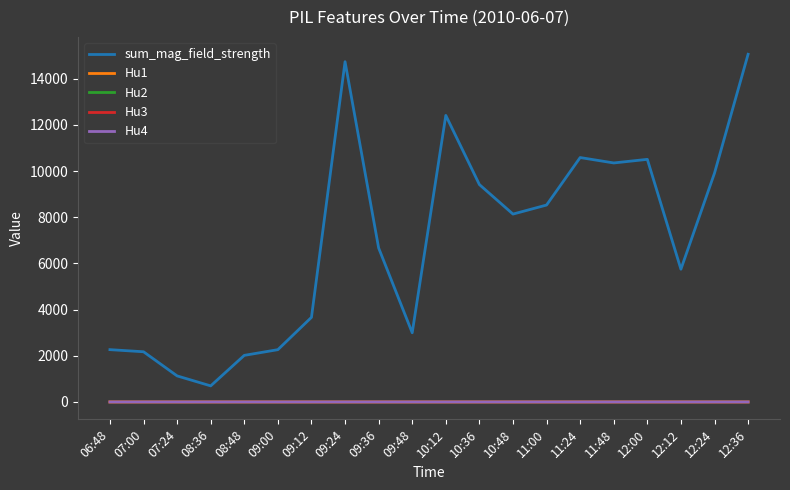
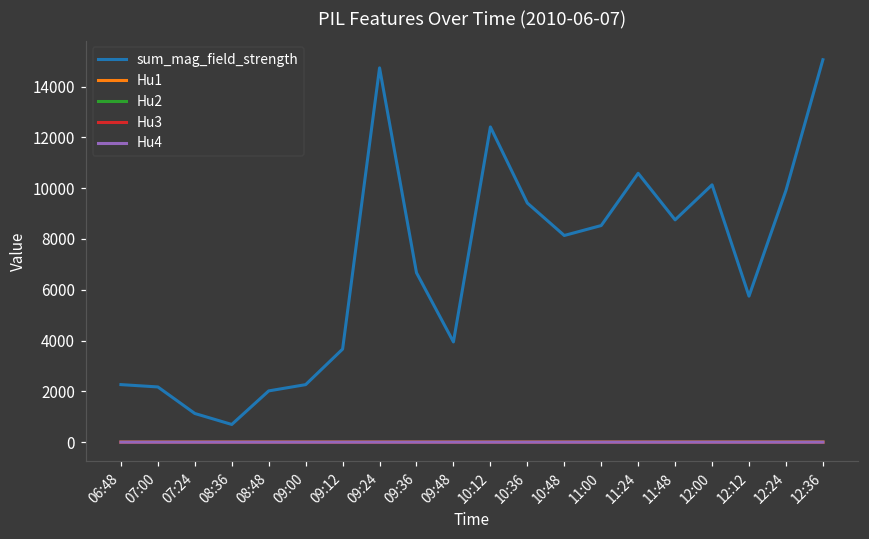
  {
    "sum_mag_field_strength": {
      "06:48": 2300,
      "07:00": 2200,
      "07:24": 1100,
      "08:36": 700,
      "08:48": 2000,
      "09:00": 2300,
      "09:12": 3700,
      "09:24": 14700,
      "09:36": 6700,
-     "09:48": 3000,
+     "09:48": 3900,
      "10:12": 12400,
      "10:36": 9400,
      "10:48": 8100,
      "11:00": 8500,
      "11:24": 10600,
-     "11:48": 10400,
-     "12:00": 10500,
+     "11:48": 8800,
+     "12:00": 10100,
      "12:12": 5700,
      "12:24": 9900,
      "12:36": 15100
    },
    "Hu4": {
      "06:48": 0,
      "07:00": 0,
      "07:24": 0,
      "08:36": 0,
      "08:48": 0,
      "09:00": 0,
      "09:12": 0,
      "09:24": 0,
      "09:36": 0,
      "09:48": 0,
      "10:12": 0,
      "10:36": 0,
      "10:48": 0,
      "11:00": 0,
      "11:24": 0,
      "11:48": 0,
      "12:00": 0,
      "12:12": 0,
      "12:24": 0,
      "12:36": 0
    }
  }
